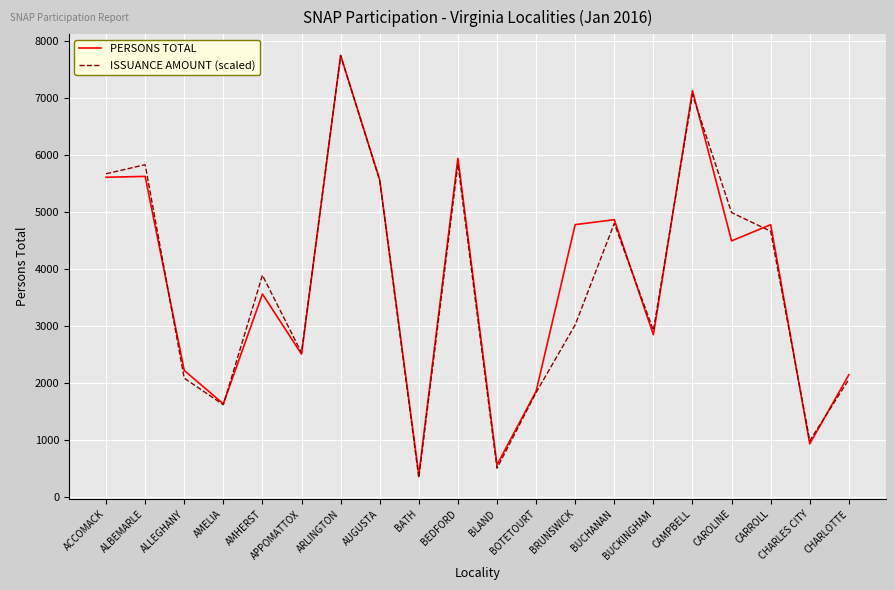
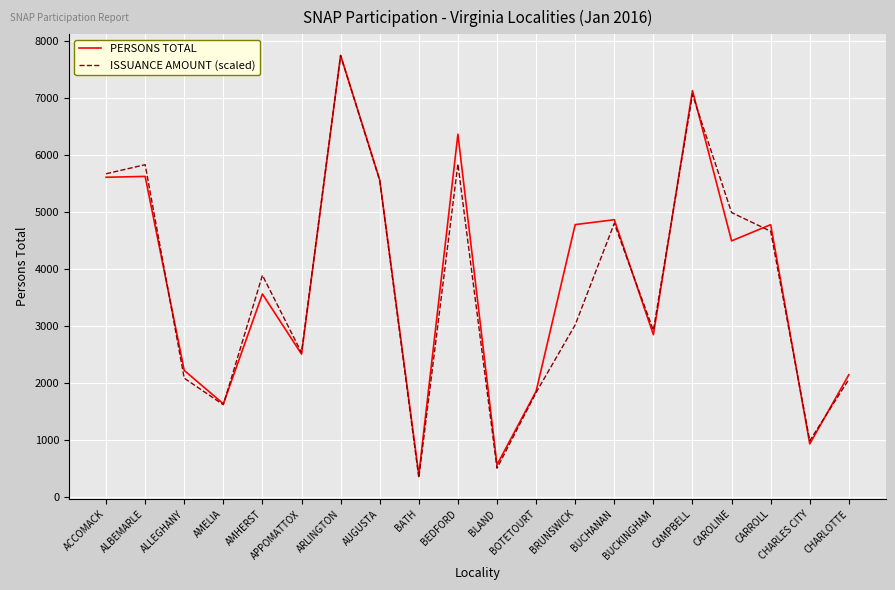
  {
    "PERSONS TOTAL": {
      "ACCOMACK": 5600,
      "ALBEMARLE": 5600,
      "ALLEGHANY": 2200,
      "AMHERST": 3600,
      "BATH": 400,
-     "BEDFORD": 5900,
+     "BEDFORD": 6400,
      "BLAND": 600,
      "BRUNSWICK": 4800,
      "BUCHANAN": 4900,
      "BUCKINGHAM": 2800,
      "CAMPBELL": 7100,
      "CAROLINE": 4500,
      "CARROLL": 4800,
      "CHARLES CITY": 900,
      "CHARLOTTE": 2100
    },
    "ISSUANCE AMOUNT (scaled)": {
      "ACCOMACK": 5700,
      "ALBEMARLE": 5800,
      "ALLEGHANY": 2100,
      "AMHERST": 3900,
      "BATH": 300,
      "BEDFORD": 5800,
      "BLAND": 500,
      "BRUNSWICK": 3000,
      "BUCHANAN": 4800,
      "BUCKINGHAM": 2900,
      "CAMPBELL": 7100,
      "CAROLINE": 5000,
      "CARROLL": 4700,
      "CHARLES CITY": 1000,
      "CHARLOTTE": 2100
    }
  }
